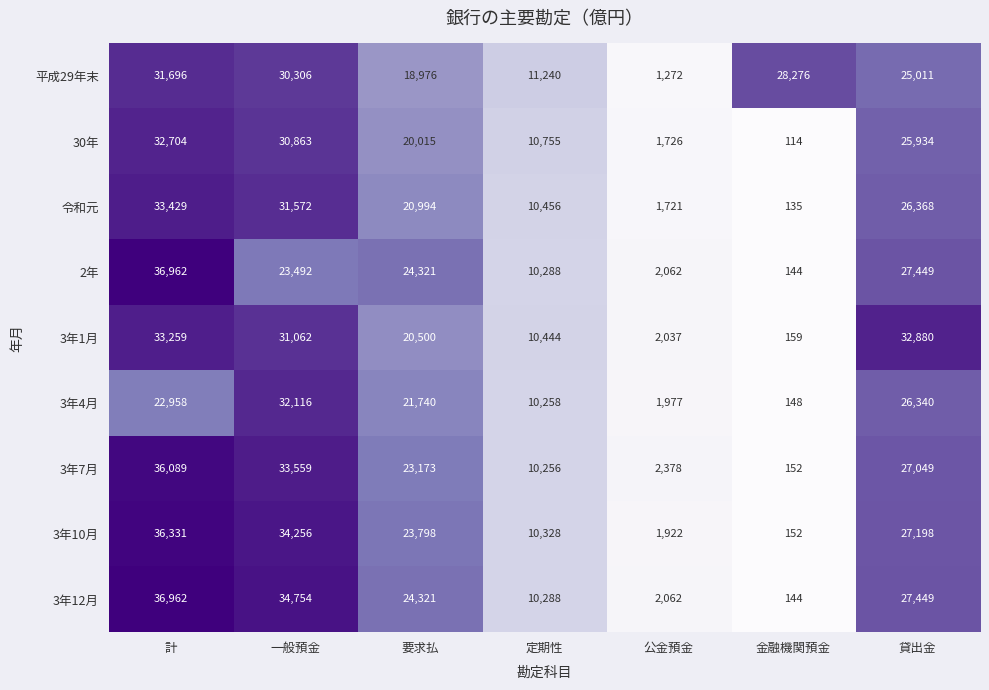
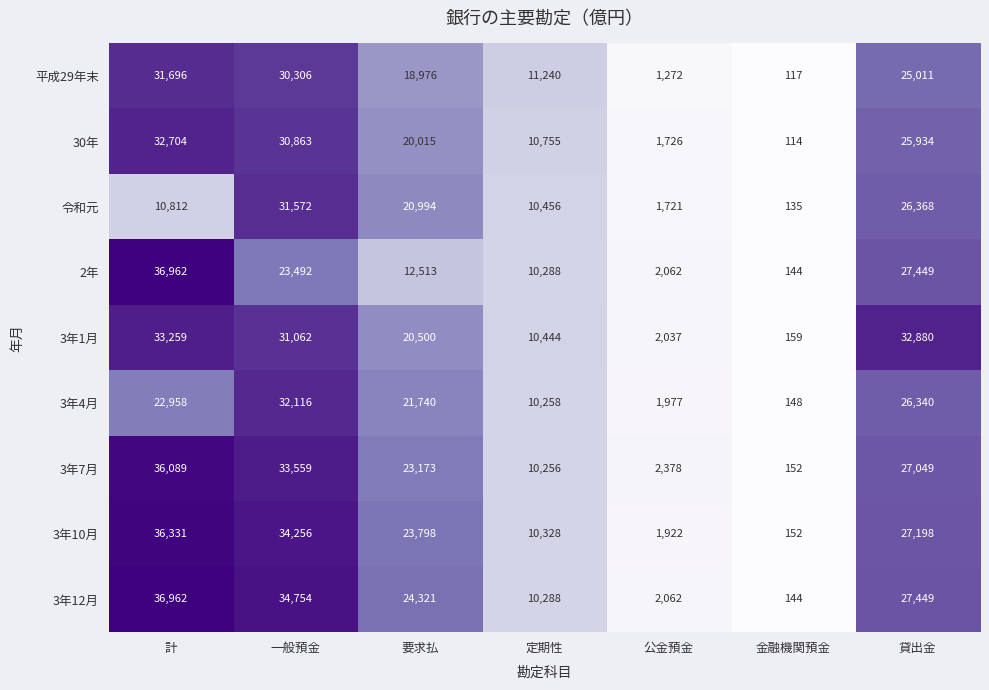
  {
    "平成29年末": {
      "計": "31,696",
      "一般預金": "30,306",
      "要求払": "18,976",
      "定期性": "11,240",
      "公金預金": "1,272",
-     "金融機関預金": "28,276",
+     "金融機関預金": "117",
      "貸出金": "25,011"
    },
    "30年": {
      "計": "32,704",
      "一般預金": "30,863",
      "要求払": "20,015",
      "定期性": "10,755",
      "公金預金": "1,726",
      "金融機関預金": "114",
      "貸出金": "25,934"
    },
    "令和元": {
-     "計": "33,429",
+     "計": "10,812",
      "一般預金": "31,572",
      "要求払": "20,994",
      "定期性": "10,456",
      "公金預金": "1,721",
      "金融機関預金": "135",
      "貸出金": "26,368"
    },
    "2年": {
      "計": "36,962",
      "一般預金": "23,492",
-     "要求払": "24,321",
+     "要求払": "12,513",
      "定期性": "10,288",
      "公金預金": "2,062",
      "金融機関預金": "144",
      "貸出金": "27,449"
    },
    "3年1月": {
      "計": "33,259",
      "一般預金": "31,062",
      "要求払": "20,500",
      "定期性": "10,444",
      "公金預金": "2,037",
      "金融機関預金": "159",
      "貸出金": "32,880"
    },
    "3年4月": {
      "計": "22,958",
      "一般預金": "32,116",
      "要求払": "21,740",
      "定期性": "10,258",
      "公金預金": "1,977",
      "金融機関預金": "148",
      "貸出金": "26,340"
    },
    "3年7月": {
      "計": "36,089",
      "一般預金": "33,559",
      "要求払": "23,173",
      "定期性": "10,256",
      "公金預金": "2,378",
      "金融機関預金": "152",
      "貸出金": "27,049"
    },
    "3年10月": {
      "計": "36,331",
      "一般預金": "34,256",
      "要求払": "23,798",
      "定期性": "10,328",
      "公金預金": "1,922",
      "金融機関預金": "152",
      "貸出金": "27,198"
    },
    "3年12月": {
      "計": "36,962",
      "一般預金": "34,754",
      "要求払": "24,321",
      "定期性": "10,288",
      "公金預金": "2,062",
      "金融機関預金": "144",
      "貸出金": "27,449"
    }
  }
